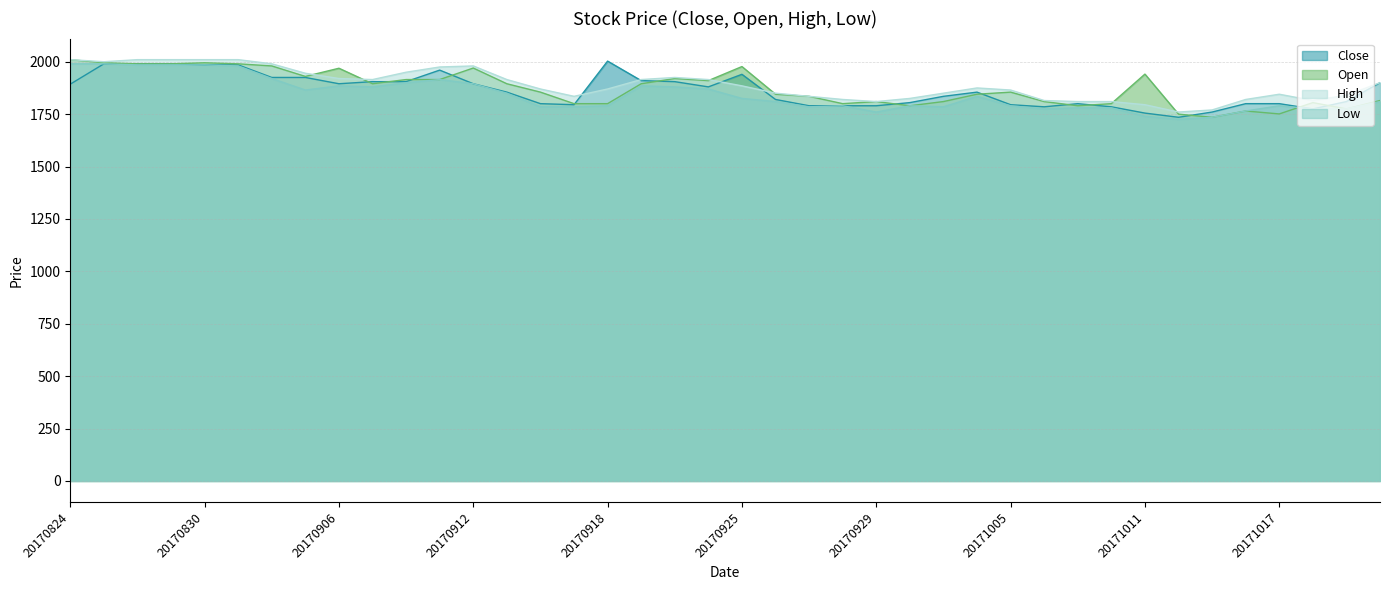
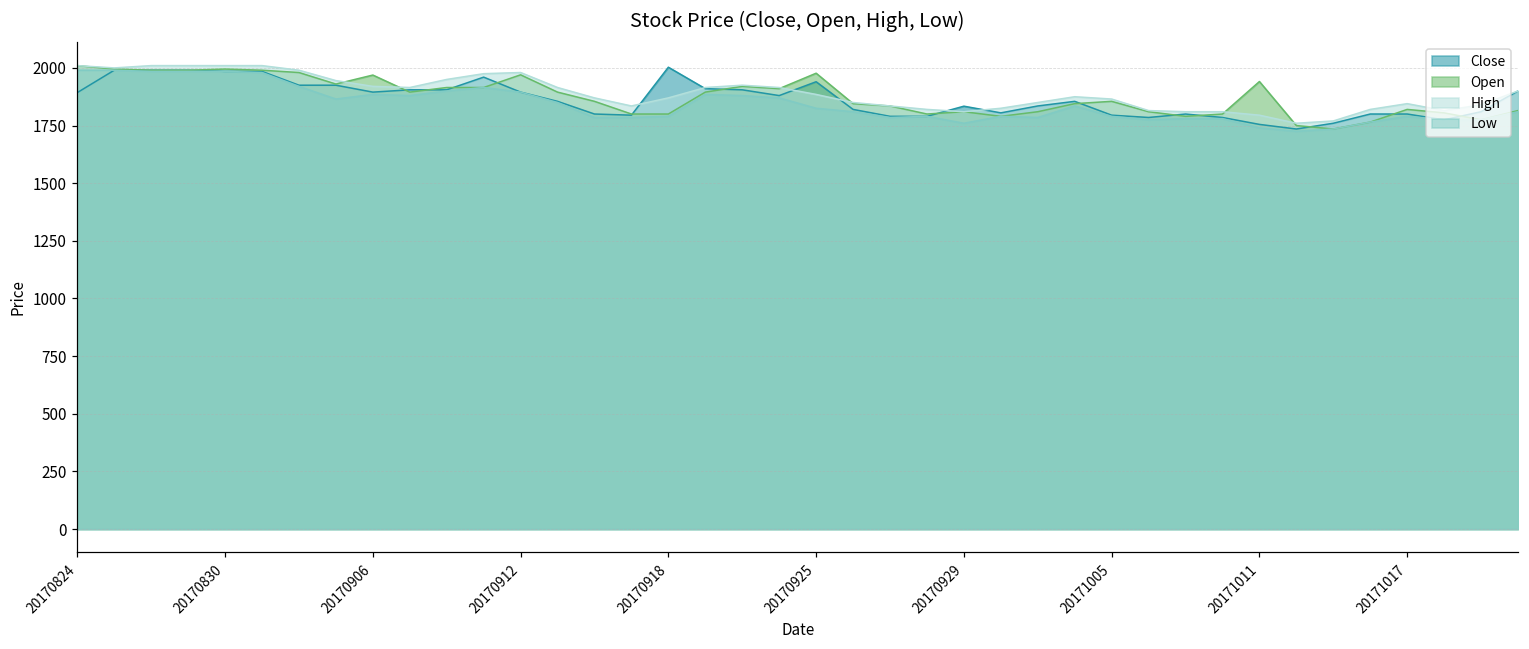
  {
    "Close": {
      "20170824": 1890,
      "20170918": 2000,
      "20170925": 1940,
-     "20170929": 1790,
+     "20170929": 1830,
      "20171011": 1760
    },
    "Open": {
      "20170906": 1970,
      "20170925": 1980,
      "20171011": 1940,
-     "20171017": 1750
+     "20171017": 1820
    }
  }
